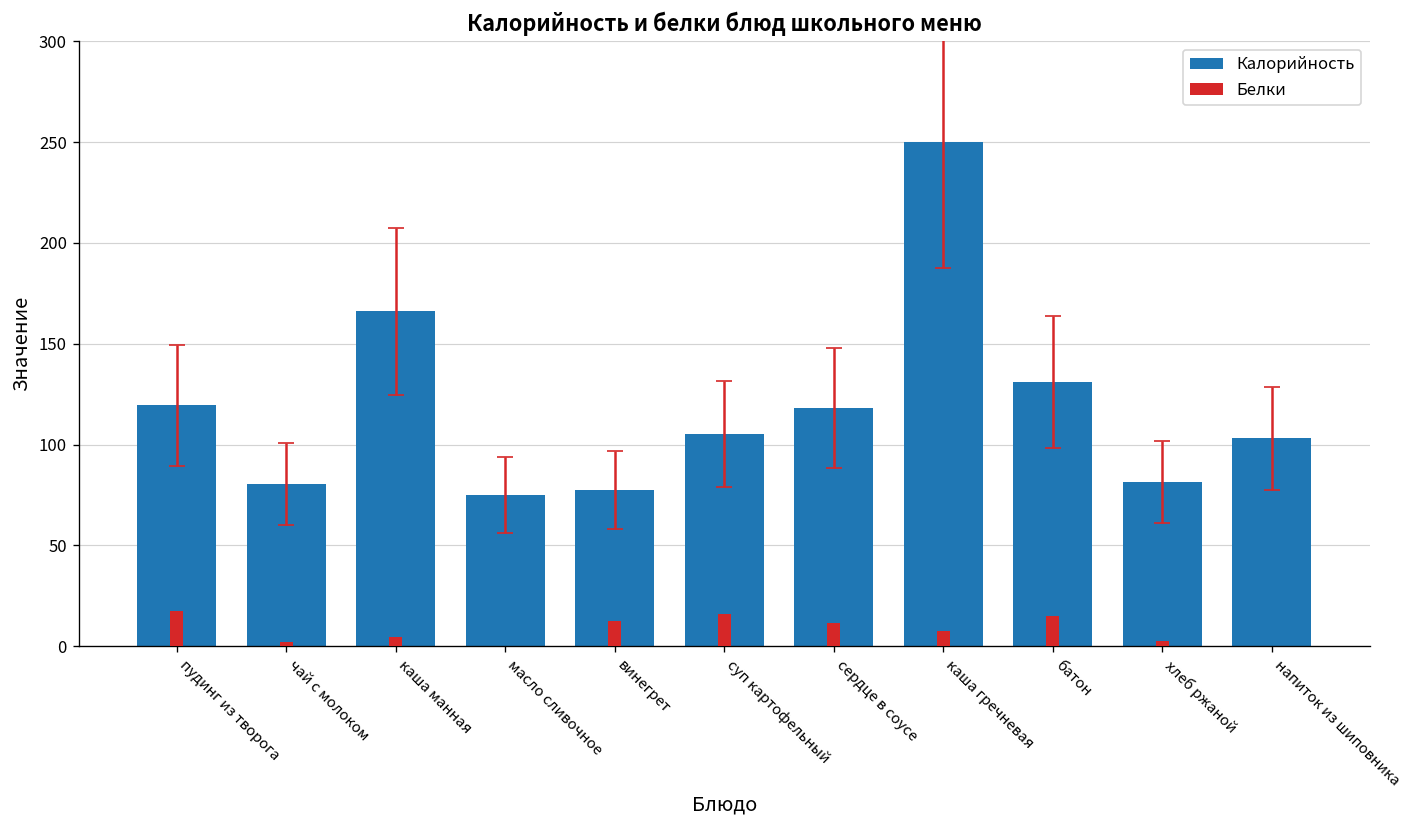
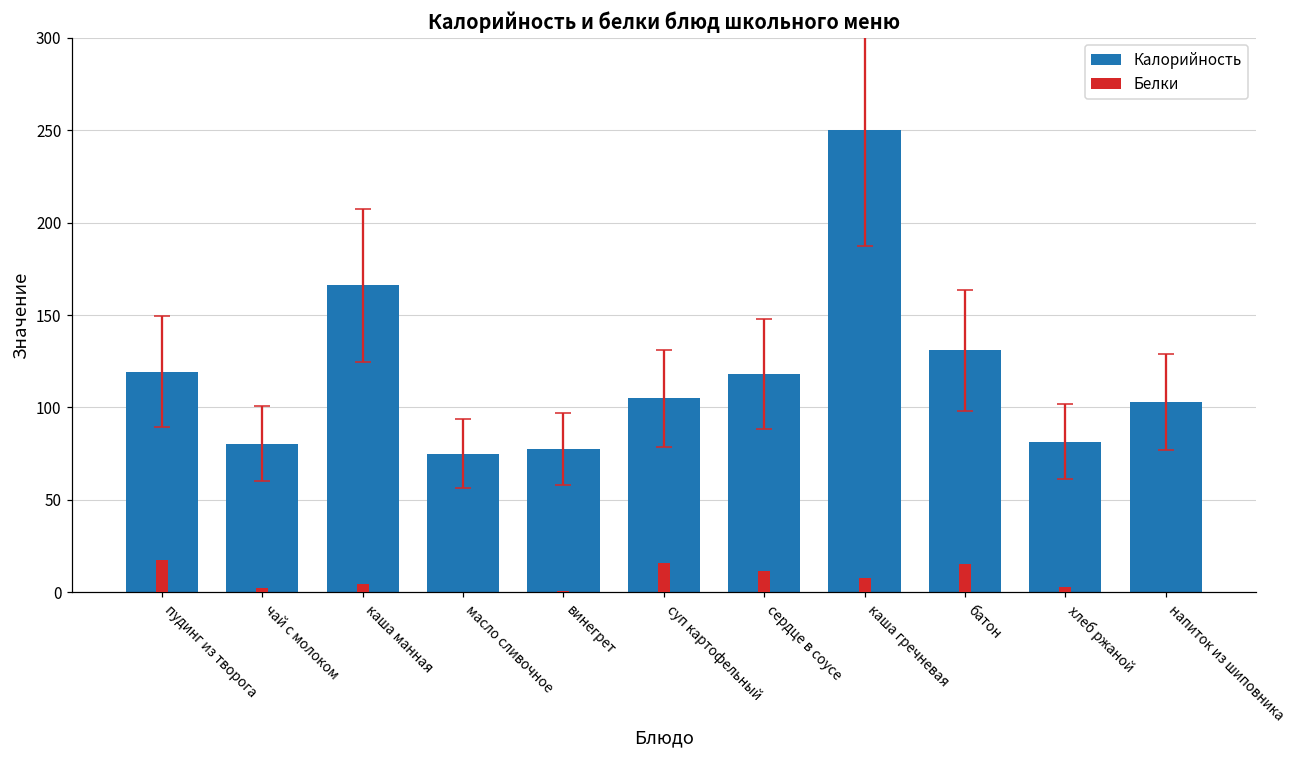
  {
    "Белки": {
      "масло сливочное": 0,
-     "винегрет": 12
+     "винегрет": 1
    }
  }
